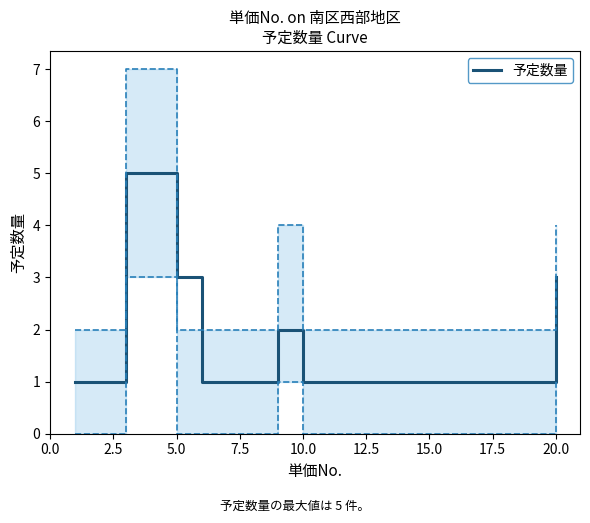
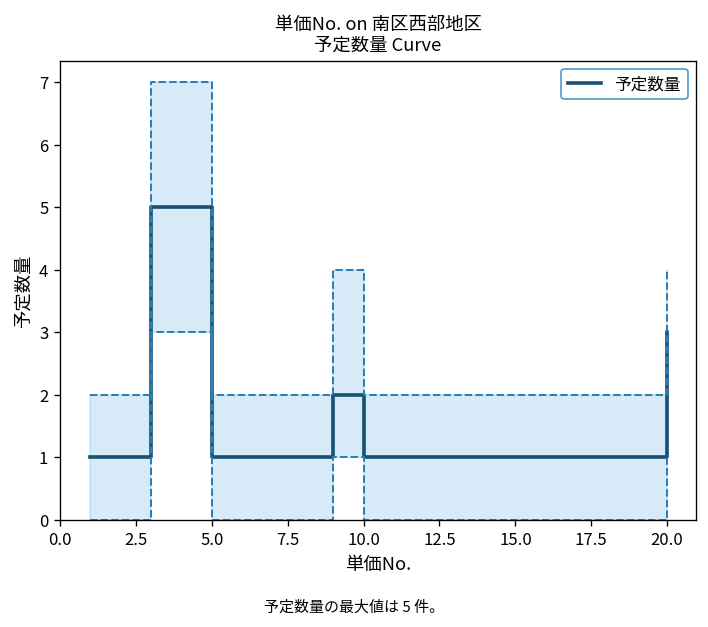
  {
    "予定数量": {
-     "5.0": 3,
+     "5.0": 1,
      "10.0": 1,
      "15.0": 1,
      "20.0": 3
    }
  }
